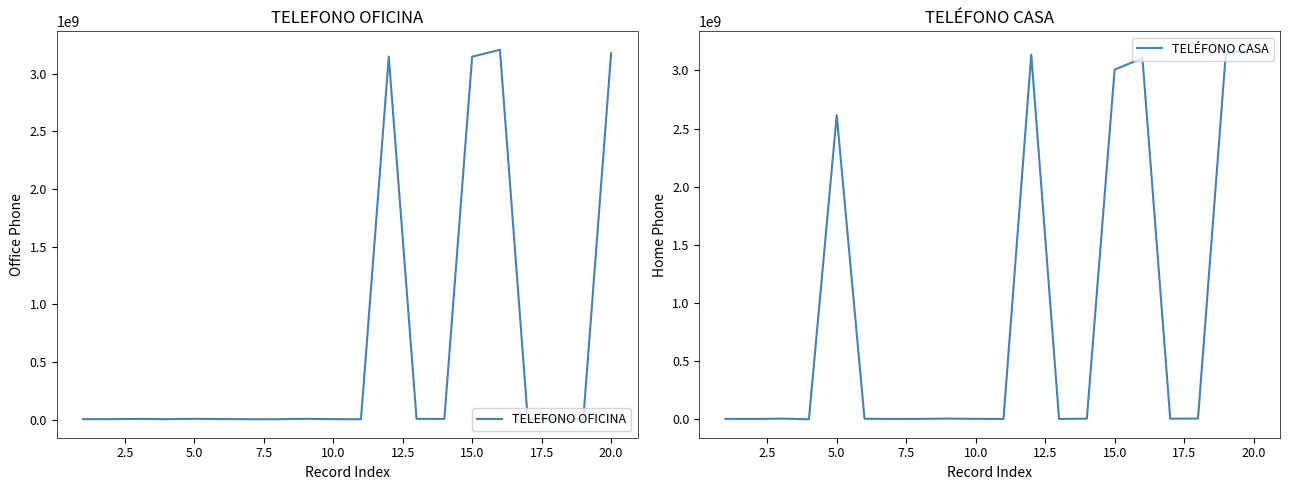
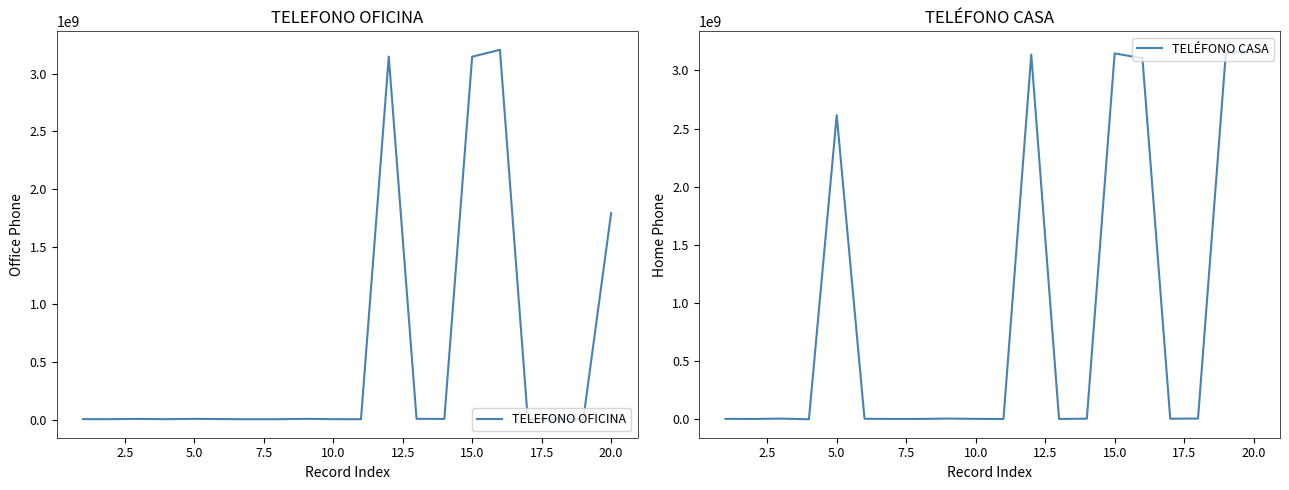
  {
    "TELEFONO OFICINA": {
      "5.0": 10000000,
      "10.0": 0,
      "15.0": 3150000000,
-     "20.0": 3180000000
+     "20.0": 1790000000
    },
    "TELÉFONO CASA": {
      "5.0": 2620000000,
      "10.0": 0,
-     "15.0": 3010000000
+     "15.0": 3150000000
    }
  }
